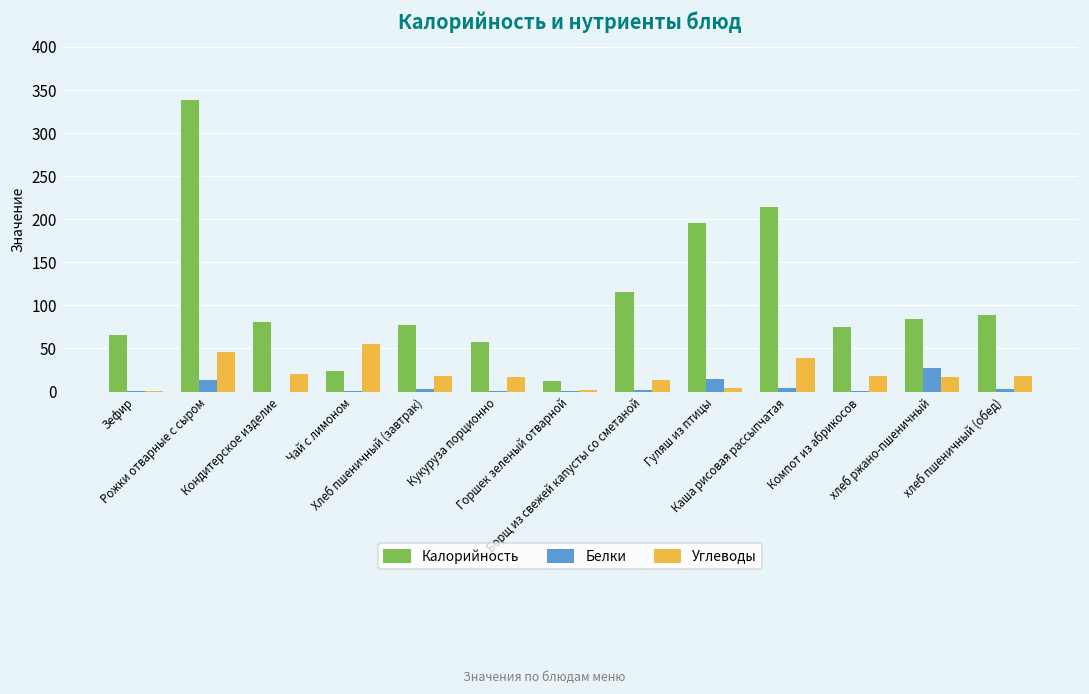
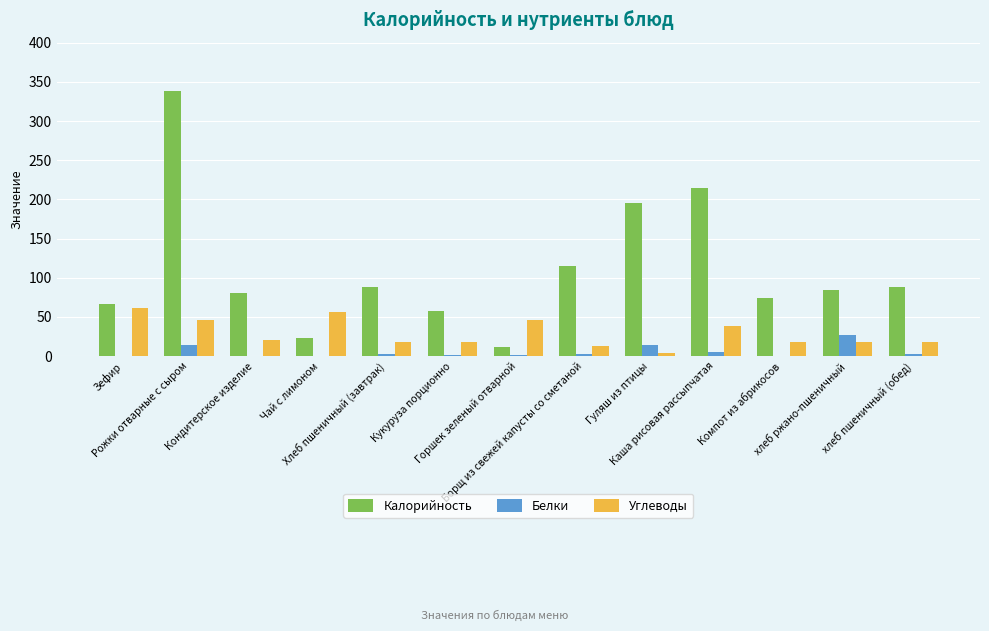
  {
    "Калорийность": {
      "Зефир": 70,
      "Рожки отварные с сыром": 340,
      "Кондитерское изделие": 80,
      "Чай с лимоном": 20,
-     "Хлеб пшеничный (завтрак)": 80,
+     "Хлеб пшеничный (завтрак)": 90,
      "Кукуруза порционно": 60,
      "Горшек зеленый отварной": 10,
      "Борщ из свежей капусты со сметаной": 120,
      "Гуляш из птицы": 200,
      "Каша рисовая рассыпчатая": 210,
      "Компот из абрикосов": 70,
      "хлеб ржано-пшеничный": 80,
      "хлеб пшеничный (обед)": 90
    },
    "Белки": {
      "Рожки отварные с сыром": 10,
      "Гуляш из птицы": 10,
      "Каша рисовая рассыпчатая": 0,
      "хлеб ржано-пшеничный": 30
    },
    "Углеводы": {
-     "Зефир": 0,
+     "Зефир": 60,
      "Рожки отварные с сыром": 50,
      "Кондитерское изделие": 20,
      "Чай с лимоном": 60,
      "Хлеб пшеничный (завтрак)": 20,
      "Кукуруза порционно": 20,
-     "Горшек зеленый отварной": 0,
+     "Горшек зеленый отварной": 50,
      "Борщ из свежей капусты со сметаной": 10,
      "Гуляш из птицы": 0,
      "Каша рисовая рассыпчатая": 40,
      "Компот из абрикосов": 20,
      "хлеб ржано-пшеничный": 20,
      "хлеб пшеничный (обед)": 20
    }
  }
